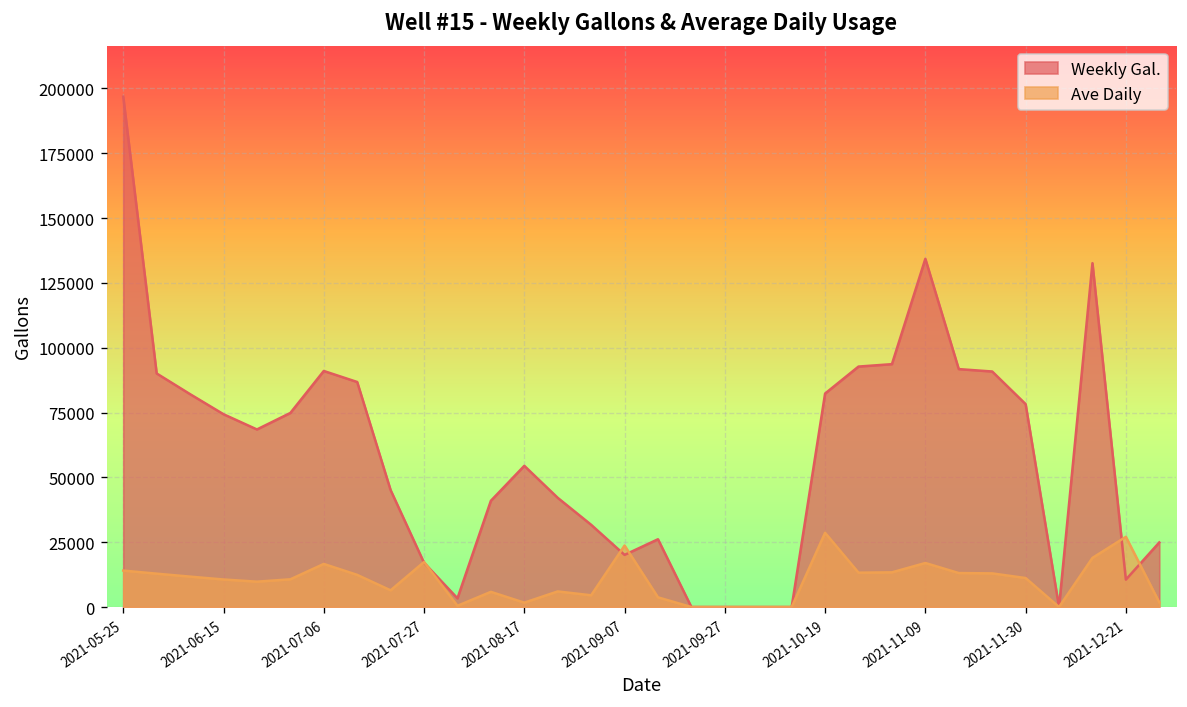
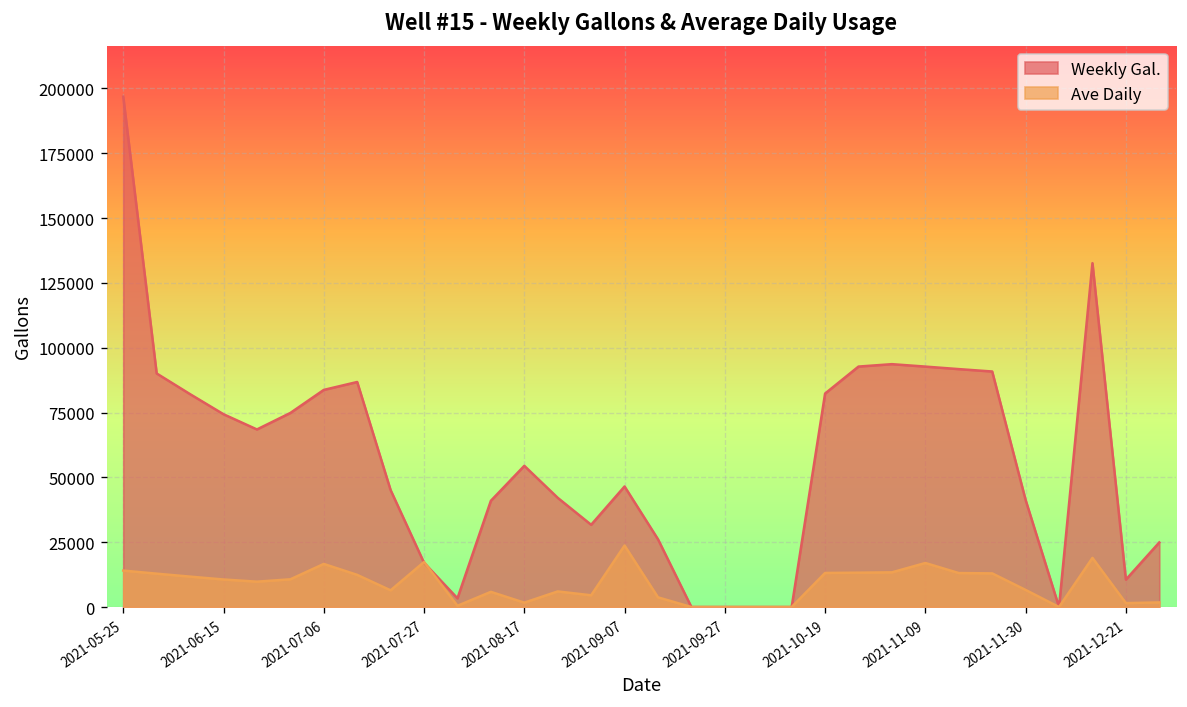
  {
    "Weekly Gal.": {
      "2021-05-25": 197000,
      "2021-06-15": 74000,
-     "2021-07-06": 91000,
+     "2021-07-06": 84000,
      "2021-08-17": 54000,
-     "2021-09-07": 20000,
+     "2021-09-07": 46000,
      "2021-10-19": 82000,
-     "2021-11-09": 134000,
-     "2021-11-30": 78000,
+     "2021-11-09": 93000,
+     "2021-11-30": 41000,
      "2021-12-21": 11000
    },
    "Ave Daily": {
      "2021-05-25": 14000,
      "2021-06-15": 11000,
      "2021-07-06": 17000,
      "2021-08-17": 2000,
      "2021-09-07": 24000,
-     "2021-10-19": 29000,
+     "2021-10-19": 13000,
      "2021-11-09": 17000,
-     "2021-11-30": 11000,
-     "2021-12-21": 27000
+     "2021-11-30": 7000,
+     "2021-12-21": 2000
    }
  }
